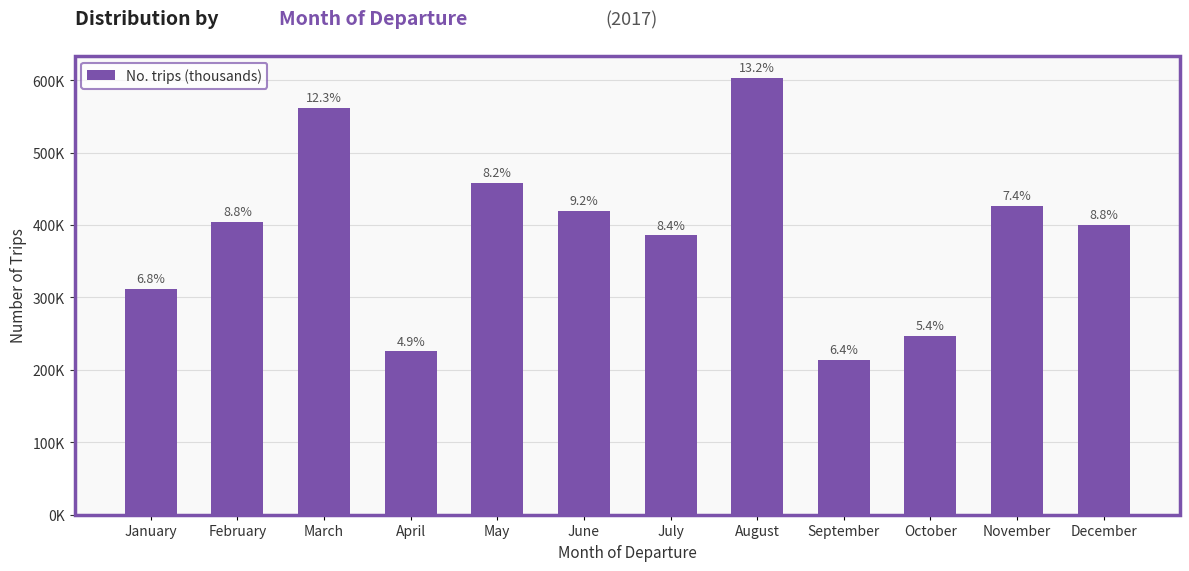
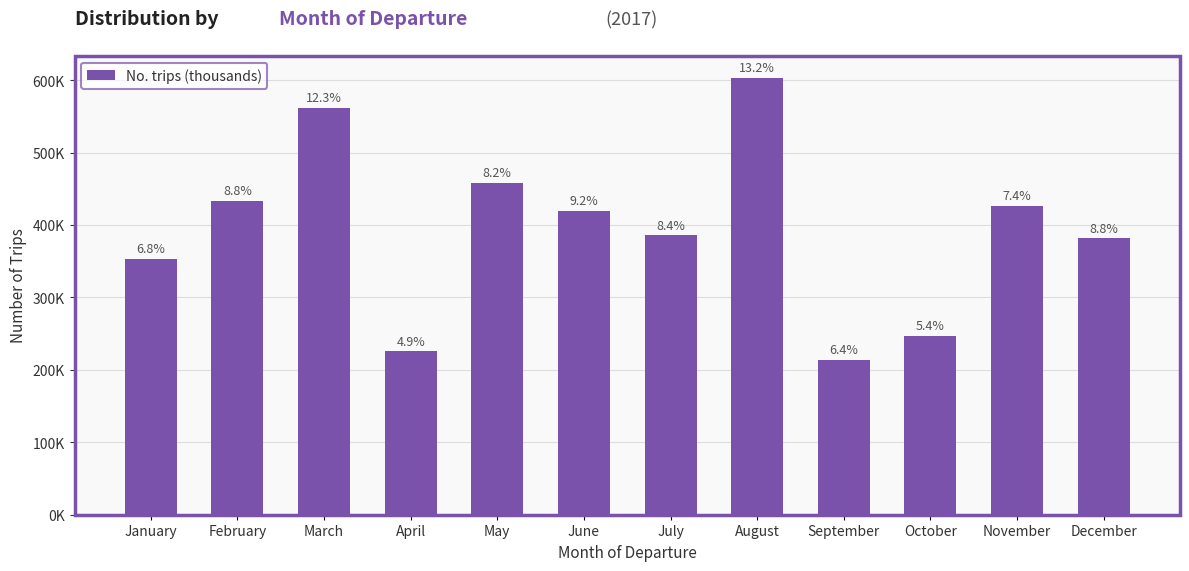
  {
-   "January": 310000,
-   "February": 400000,
-   "December": 400000
+   "January": 350000,
+   "February": 430000,
+   "December": 380000
  }
